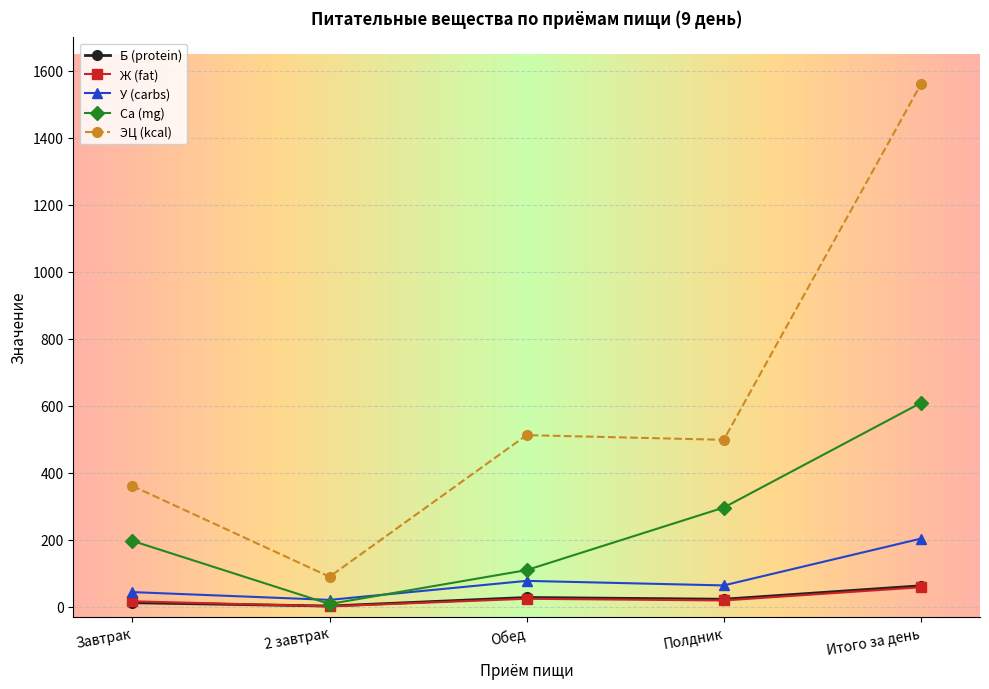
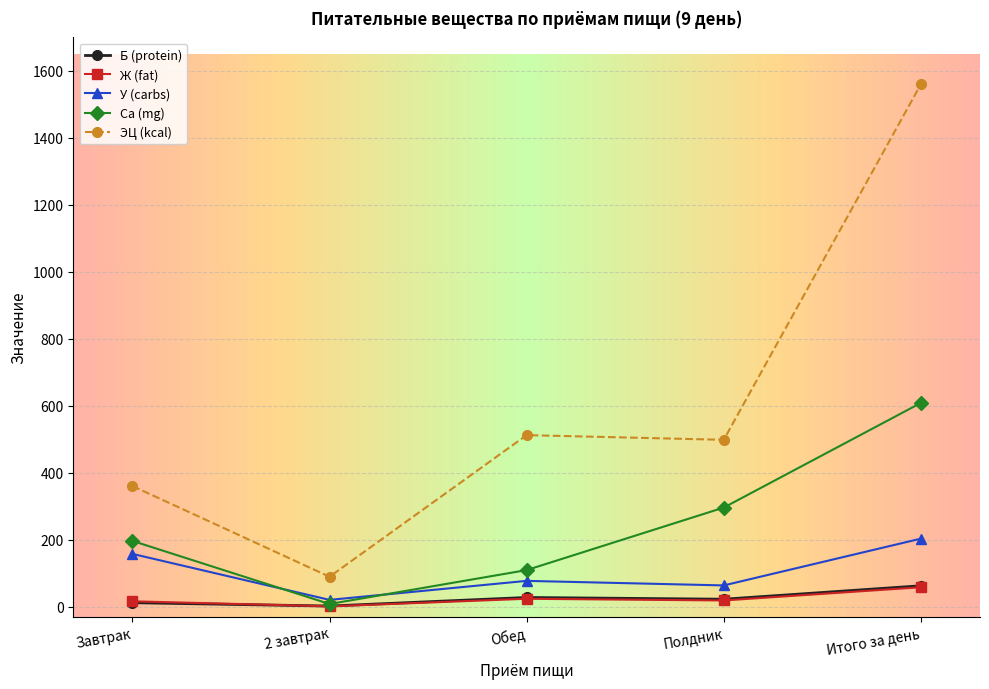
  {
    "У (carbs)": {
-     "Завтрак": 40,
+     "Завтрак": 160,
      "2 завтрак": 20,
      "Обед": 80,
      "Полдник": 60,
      "Итого за день": 200
    },
    "Ca (mg)": {
      "Завтрак": 200,
      "Обед": 110,
      "Полдник": 300,
      "Итого за день": 610
    },
    "ЭЦ (kcal)": {
      "Завтрак": 360,
      "2 завтрак": 90,
      "Обед": 510,
      "Полдник": 500,
      "Итого за день": 1560
    }
  }
